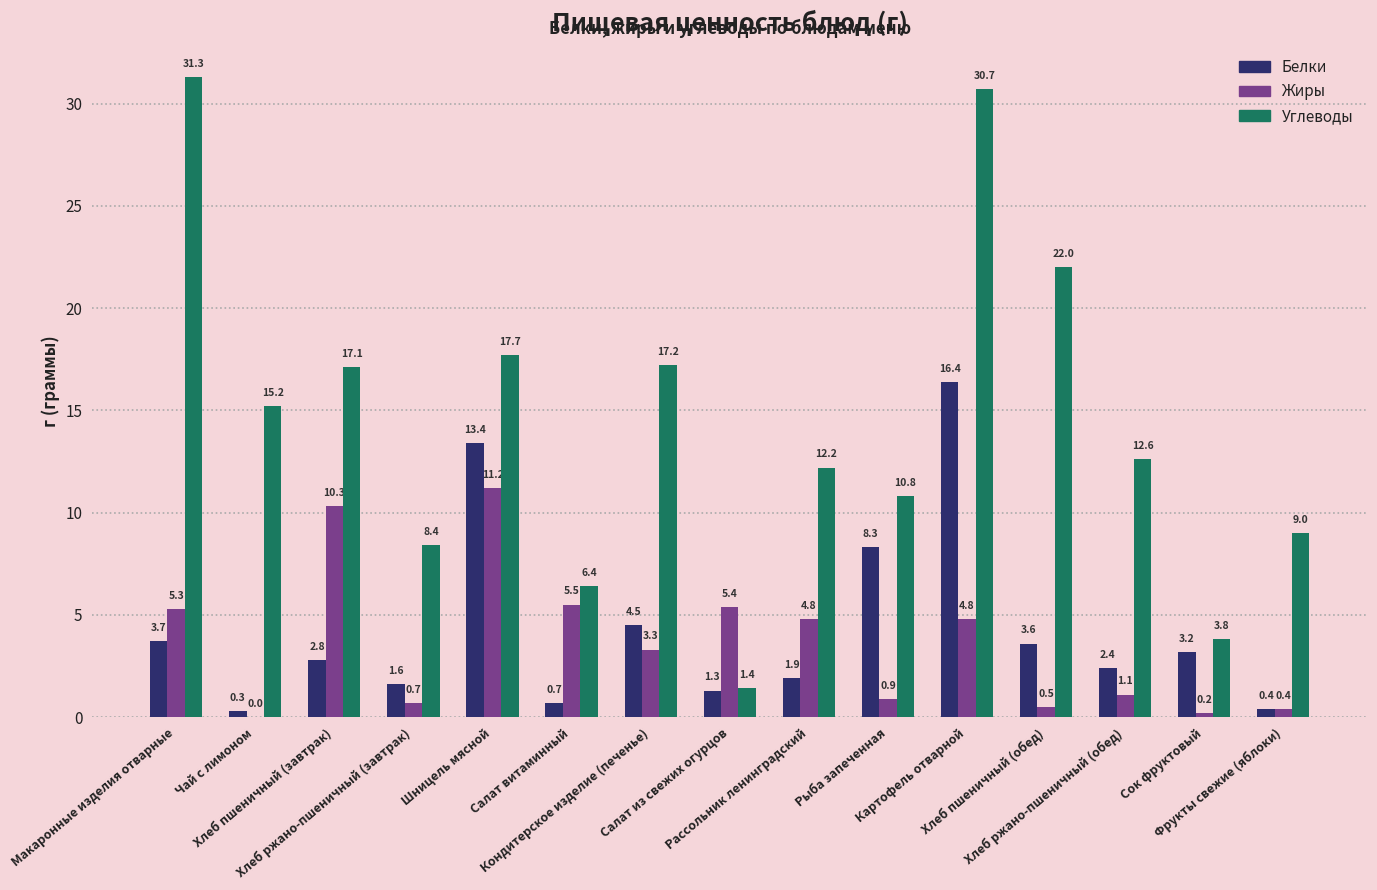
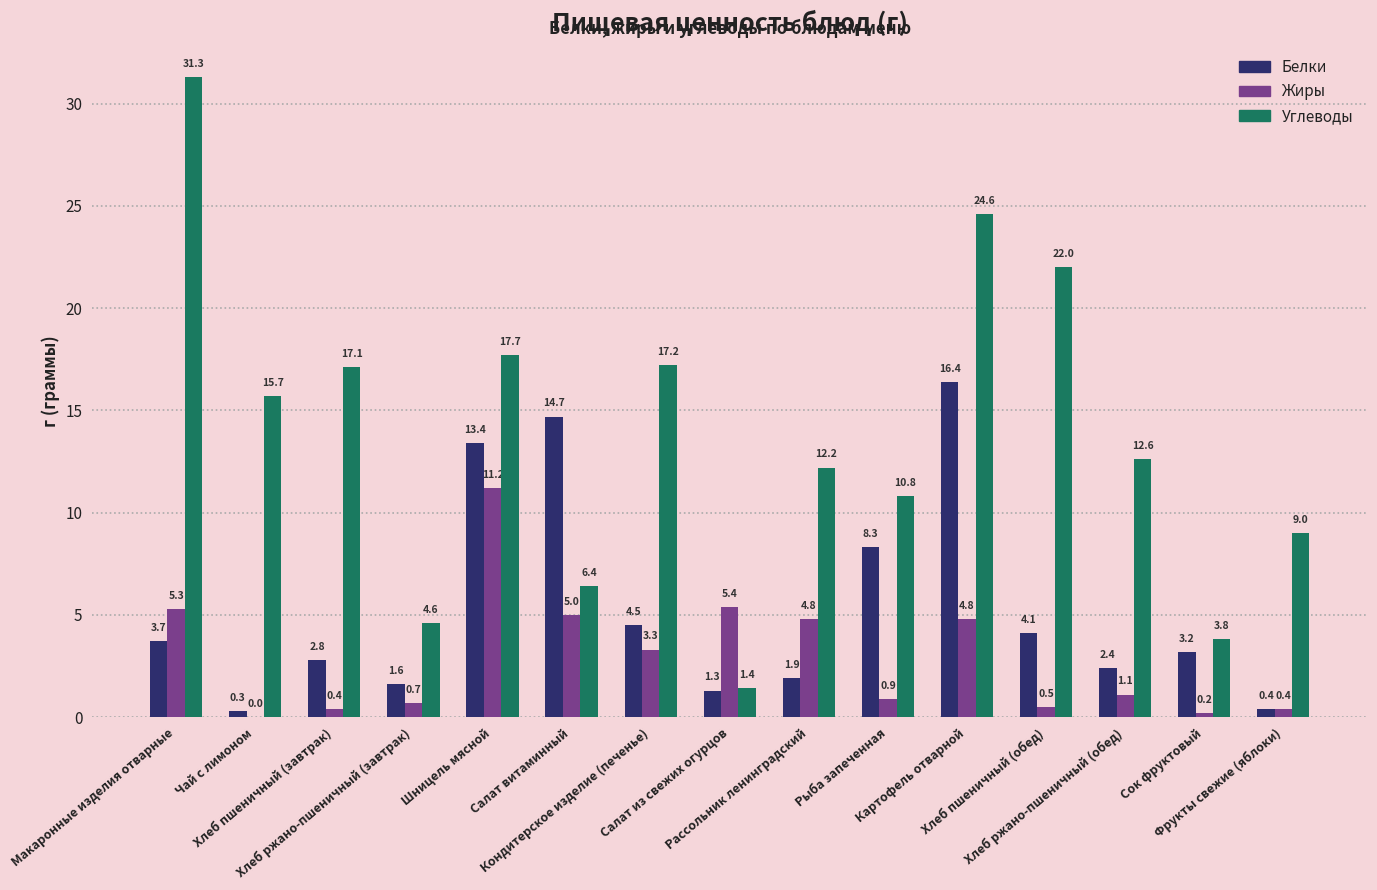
  {
    "Белки": {
      "Макаронные изделия отварные": 3.7,
      "Чай с лимоном": 0.3,
      "Хлеб пшеничный (завтрак)": 2.8,
      "Хлеб ржано-пшеничный (завтрак)": 1.6,
      "Шницель мясной": 13.4,
-     "Салат витаминный": 0.7,
+     "Салат витаминный": 14.7,
      "Кондитерское изделие (печенье)": 4.5,
      "Салат из свежих огурцов": 1.3,
      "Рассольник ленинградский": 1.9,
      "Рыба запеченная": 8.3,
      "Картофель отварной": 16.4,
-     "Хлеб пшеничный (обед)": 3.6,
+     "Хлеб пшеничный (обед)": 4.1,
      "Хлеб ржано-пшеничный (обед)": 2.4,
      "Сок фруктовый": 3.2,
      "Фрукты свежие (яблоки)": 0.4
    },
    "Жиры": {
      "Макаронные изделия отварные": 5.3,
      "Чай с лимоном": 0.0,
-     "Хлеб пшеничный (завтрак)": 10.3,
+     "Хлеб пшеничный (завтрак)": 0.4,
      "Хлеб ржано-пшеничный (завтрак)": 0.7,
      "Шницель мясной": 11.2,
-     "Салат витаминный": 5.5,
+     "Салат витаминный": 5.0,
      "Кондитерское изделие (печенье)": 3.3,
      "Салат из свежих огурцов": 5.4,
      "Рассольник ленинградский": 4.8,
      "Рыба запеченная": 0.9,
      "Картофель отварной": 4.8,
      "Хлеб пшеничный (обед)": 0.5,
      "Хлеб ржано-пшеничный (обед)": 1.1,
      "Сок фруктовый": 0.2,
      "Фрукты свежие (яблоки)": 0.4
    },
    "Углеводы": {
      "Макаронные изделия отварные": 31.3,
-     "Чай с лимоном": 15.2,
+     "Чай с лимоном": 15.7,
      "Хлеб пшеничный (завтрак)": 17.1,
-     "Хлеб ржано-пшеничный (завтрак)": 8.4,
+     "Хлеб ржано-пшеничный (завтрак)": 4.6,
      "Шницель мясной": 17.7,
      "Салат витаминный": 6.4,
      "Кондитерское изделие (печенье)": 17.2,
      "Салат из свежих огурцов": 1.4,
      "Рассольник ленинградский": 12.2,
      "Рыба запеченная": 10.8,
-     "Картофель отварной": 30.7,
+     "Картофель отварной": 24.6,
      "Хлеб пшеничный (обед)": 22.0,
      "Хлеб ржано-пшеничный (обед)": 12.6,
      "Сок фруктовый": 3.8,
      "Фрукты свежие (яблоки)": 9.0
    }
  }
